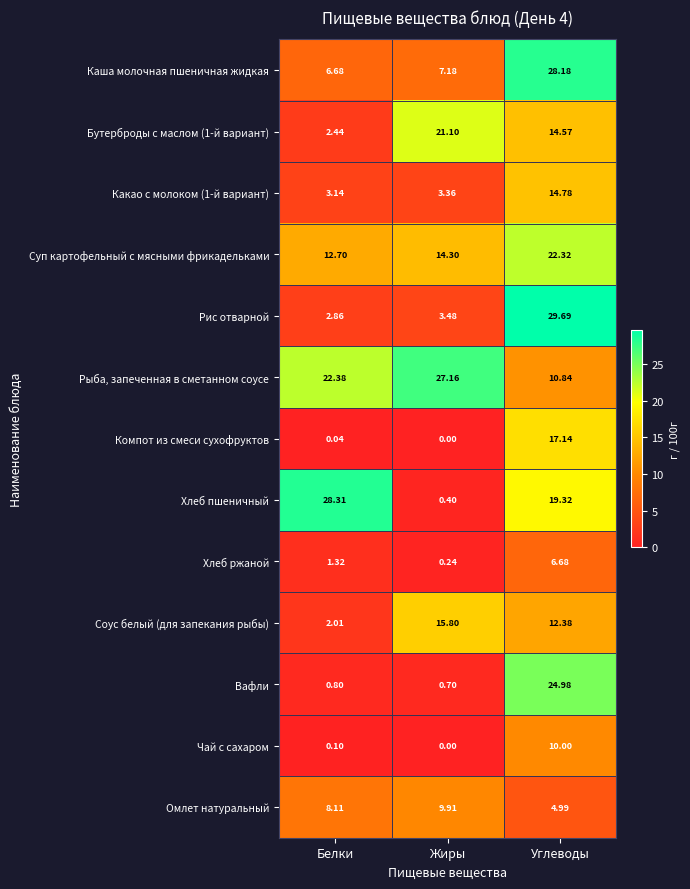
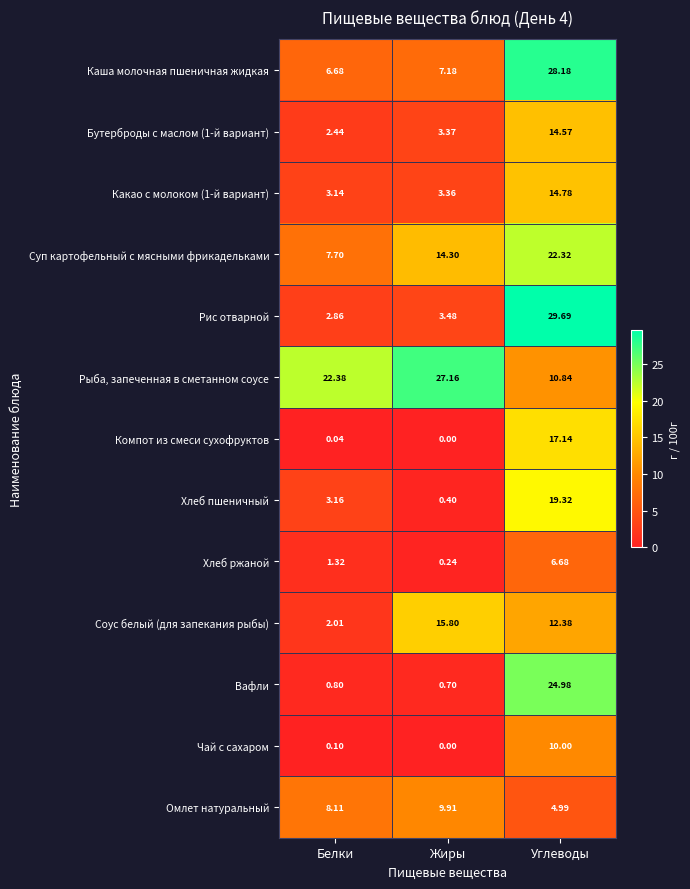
  {
    "Каша молочная пшеничная жидкая": {
      "Белки": 6.68,
      "Жиры": 7.18,
      "Углеводы": 28.18
    },
    "Бутерброды с маслом (1-й вариант)": {
      "Белки": 2.44,
-     "Жиры": 21.10,
+     "Жиры": 3.37,
      "Углеводы": 14.57
    },
    "Какао с молоком (1-й вариант)": {
      "Белки": 3.14,
      "Жиры": 3.36,
      "Углеводы": 14.78
    },
    "Суп картофельный с мясными фрикадельками": {
-     "Белки": 12.70,
+     "Белки": 7.70,
      "Жиры": 14.30,
      "Углеводы": 22.32
    },
    "Рис отварной": {
      "Белки": 2.86,
      "Жиры": 3.48,
      "Углеводы": 29.69
    },
    "Рыба, запеченная в сметанном соусе": {
      "Белки": 22.38,
      "Жиры": 27.16,
      "Углеводы": 10.84
    },
    "Компот из смеси сухофруктов": {
      "Белки": 0.04,
      "Жиры": 0.00,
      "Углеводы": 17.14
    },
    "Хлеб пшеничный": {
-     "Белки": 28.31,
+     "Белки": 3.16,
      "Жиры": 0.40,
      "Углеводы": 19.32
    },
    "Хлеб ржаной": {
      "Белки": 1.32,
      "Жиры": 0.24,
      "Углеводы": 6.68
    },
    "Соус белый (для запекания рыбы)": {
      "Белки": 2.01,
      "Жиры": 15.80,
      "Углеводы": 12.38
    },
    "Вафли": {
      "Белки": 0.80,
      "Жиры": 0.70,
      "Углеводы": 24.98
    },
    "Чай с сахаром": {
      "Белки": 0.10,
      "Жиры": 0.00,
      "Углеводы": 10.00
    },
    "Омлет натуральный": {
      "Белки": 8.11,
      "Жиры": 9.91,
      "Углеводы": 4.99
    }
  }
